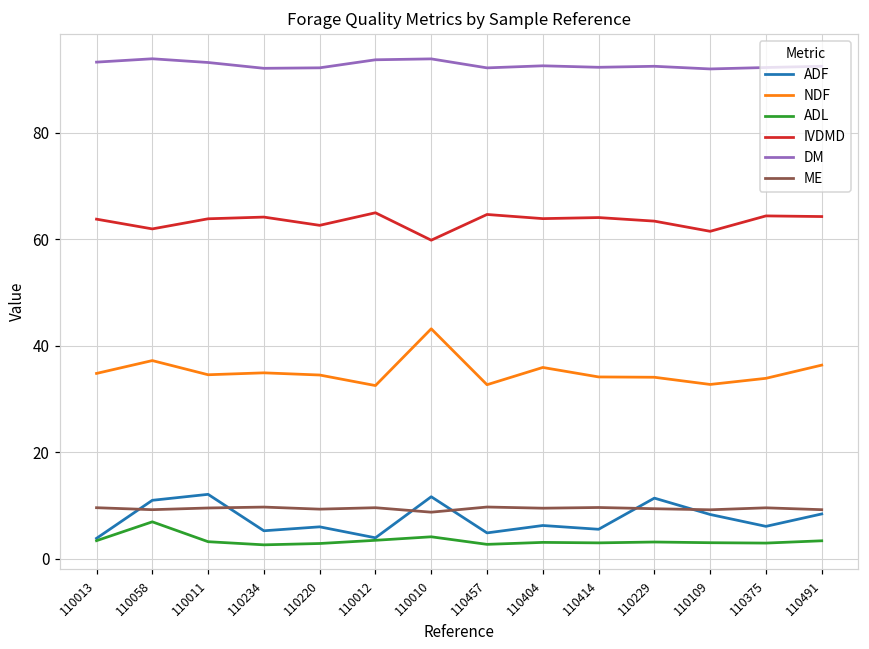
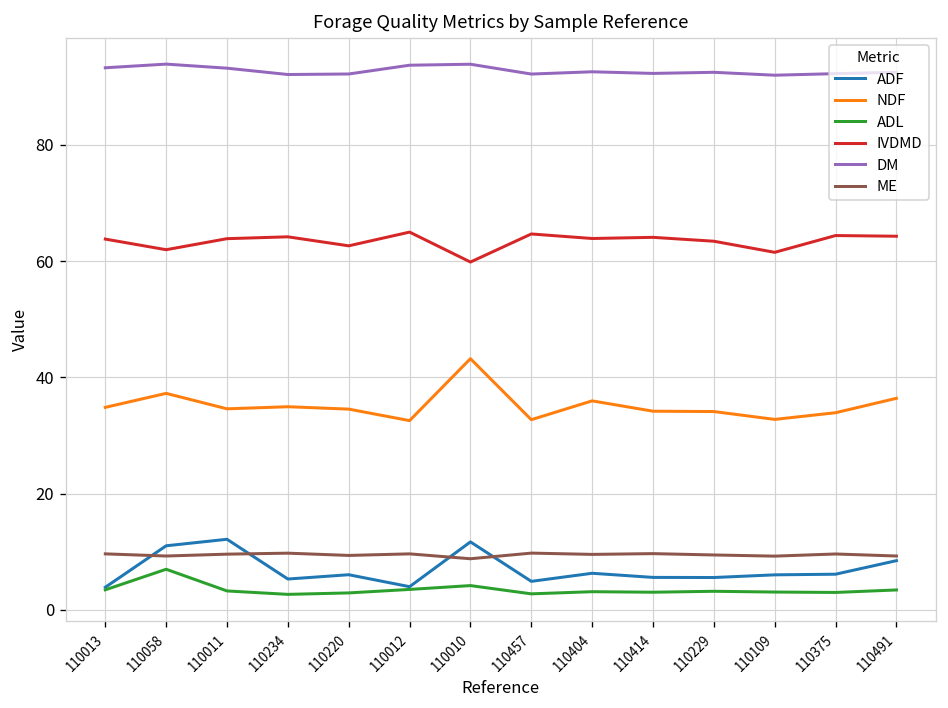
  {
    "ADF": {
      "110058": 11,
      "110011": 12,
      "110234": 5,
      "110220": 6,
      "110010": 12,
      "110457": 5,
      "110404": 6,
      "110414": 6,
-     "110229": 11,
-     "110109": 8,
+     "110229": 6,
+     "110109": 6,
      "110375": 6,
      "110491": 8
    },
    "NDF": {
      "110013": 35,
      "110058": 37,
      "110011": 35,
      "110234": 35,
      "110220": 35,
      "110012": 33,
      "110010": 43,
      "110457": 33,
      "110404": 36,
      "110414": 34,
      "110229": 34,
      "110109": 33,
      "110375": 34,
      "110491": 36
    },
    "ADL": {
      "110058": 7,
      "110011": 3,
      "110234": 3,
      "110220": 3,
      "110010": 4,
      "110457": 3,
      "110404": 3,
      "110414": 3,
      "110229": 3,
      "110109": 3,
      "110375": 3,
      "110491": 3
    },
    "IVDMD": {
      "110013": 64,
      "110058": 62,
      "110011": 64,
      "110234": 64,
      "110220": 63,
      "110012": 65,
      "110010": 60,
      "110457": 65,
      "110404": 64,
      "110414": 64,
      "110229": 63,
      "110109": 62,
      "110375": 64,
      "110491": 64
    },
    "DM": {
      "110013": 93,
      "110058": 94,
      "110011": 93,
      "110234": 92,
      "110220": 92,
      "110012": 94,
      "110010": 94,
      "110457": 92,
      "110404": 93,
      "110414": 92,
      "110229": 92,
      "110109": 92
    },
    "ME": {
      "110013": 10,
      "110058": 9,
      "110011": 10,
      "110234": 10,
      "110220": 9,
      "110012": 10,
      "110010": 9,
      "110457": 10,
      "110404": 10,
      "110414": 10,
      "110229": 9,
      "110109": 9,
      "110375": 10,
      "110491": 9
    }
  }
